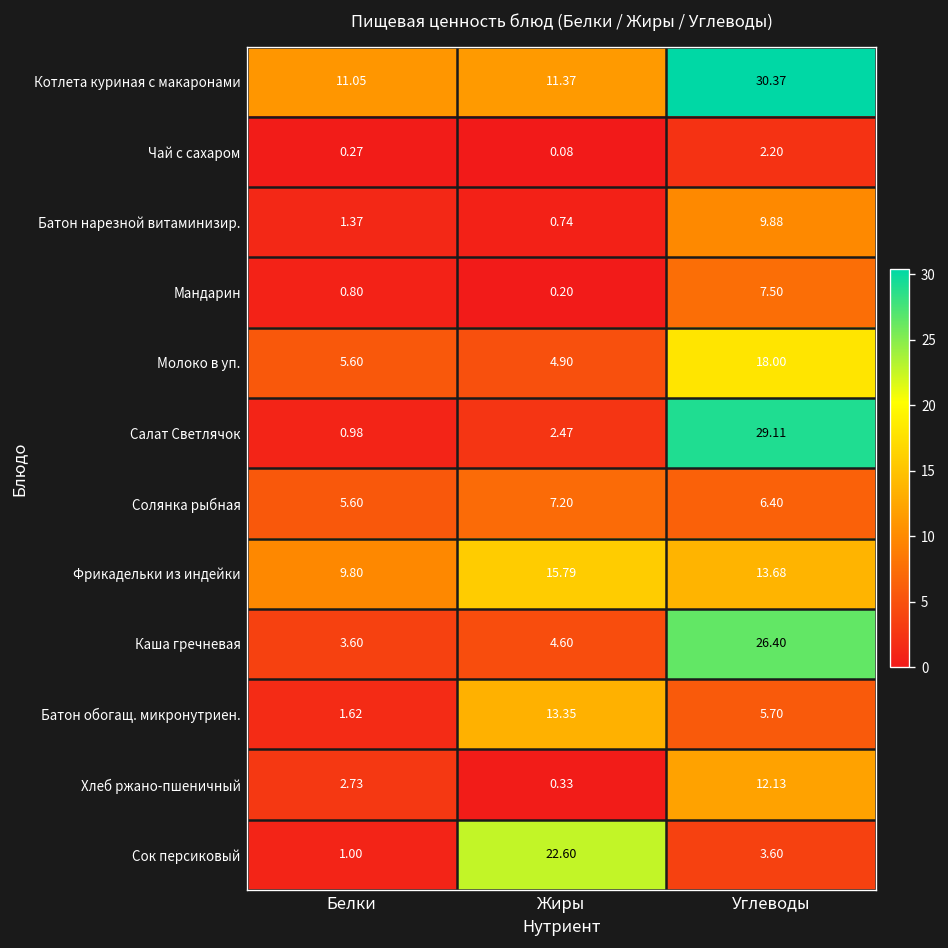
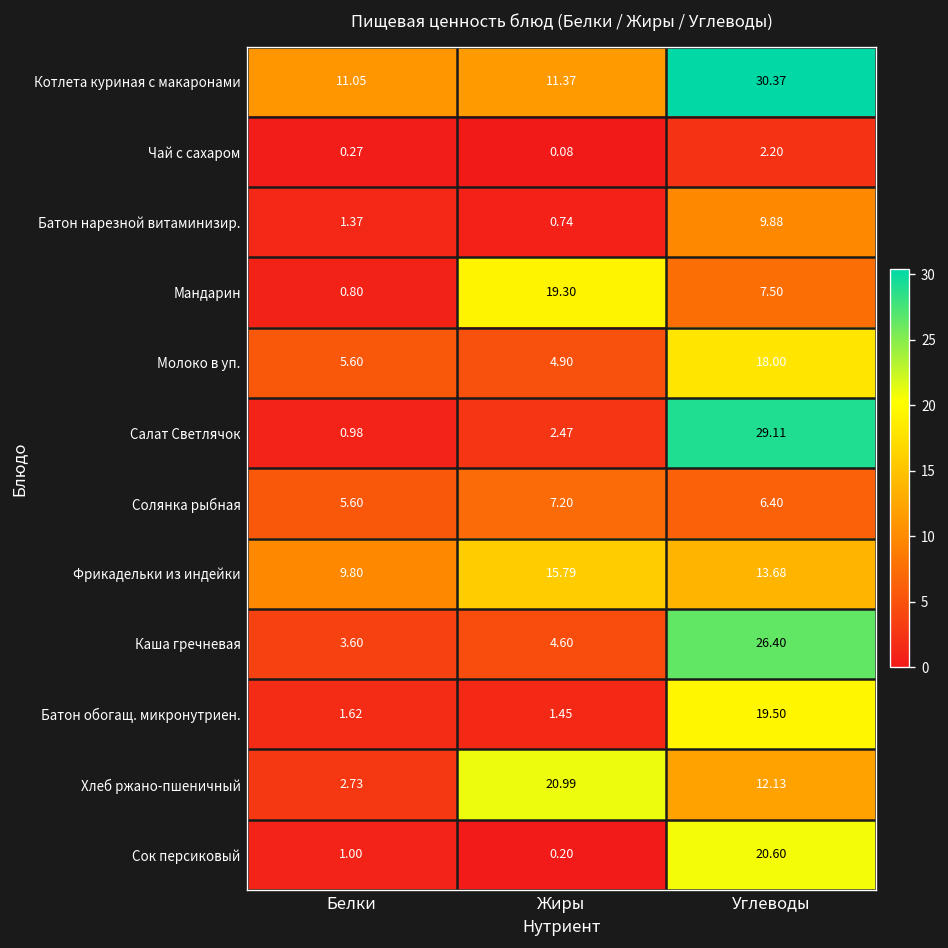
  {
    "Котлета куриная с макаронами": {
      "Белки": 11.05,
      "Жиры": 11.37,
      "Углеводы": 30.37
    },
    "Чай с сахаром": {
      "Белки": 0.27,
      "Жиры": 0.08,
      "Углеводы": 2.20
    },
    "Батон нарезной витаминизир.": {
      "Белки": 1.37,
      "Жиры": 0.74,
      "Углеводы": 9.88
    },
    "Мандарин": {
      "Белки": 0.80,
-     "Жиры": 0.20,
+     "Жиры": 19.30,
      "Углеводы": 7.50
    },
    "Молоко в уп.": {
      "Белки": 5.60,
      "Жиры": 4.90,
      "Углеводы": 18.00
    },
    "Салат Светлячок": {
      "Белки": 0.98,
      "Жиры": 2.47,
      "Углеводы": 29.11
    },
    "Солянка рыбная": {
      "Белки": 5.60,
      "Жиры": 7.20,
      "Углеводы": 6.40
    },
    "Фрикадельки из индейки": {
      "Белки": 9.80,
      "Жиры": 15.79,
      "Углеводы": 13.68
    },
    "Каша гречневая": {
      "Белки": 3.60,
      "Жиры": 4.60,
      "Углеводы": 26.40
    },
    "Батон обогащ. микронутриен.": {
      "Белки": 1.62,
-     "Жиры": 13.35,
-     "Углеводы": 5.70
+     "Жиры": 1.45,
+     "Углеводы": 19.50
    },
    "Хлеб ржано-пшеничный": {
      "Белки": 2.73,
-     "Жиры": 0.33,
+     "Жиры": 20.99,
      "Углеводы": 12.13
    },
    "Сок персиковый": {
      "Белки": 1.00,
-     "Жиры": 22.60,
-     "Углеводы": 3.60
+     "Жиры": 0.20,
+     "Углеводы": 20.60
    }
  }
